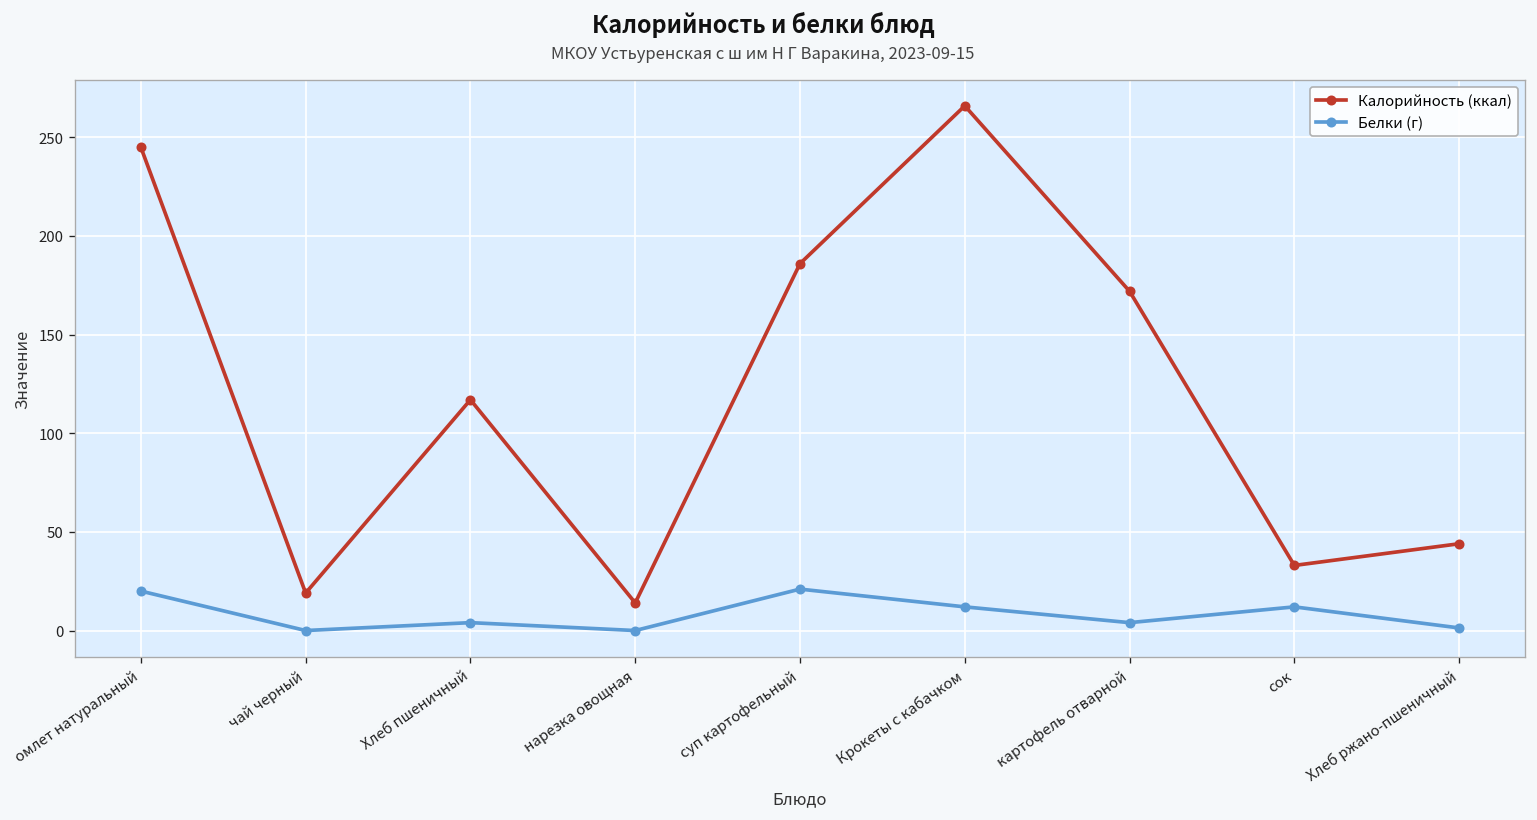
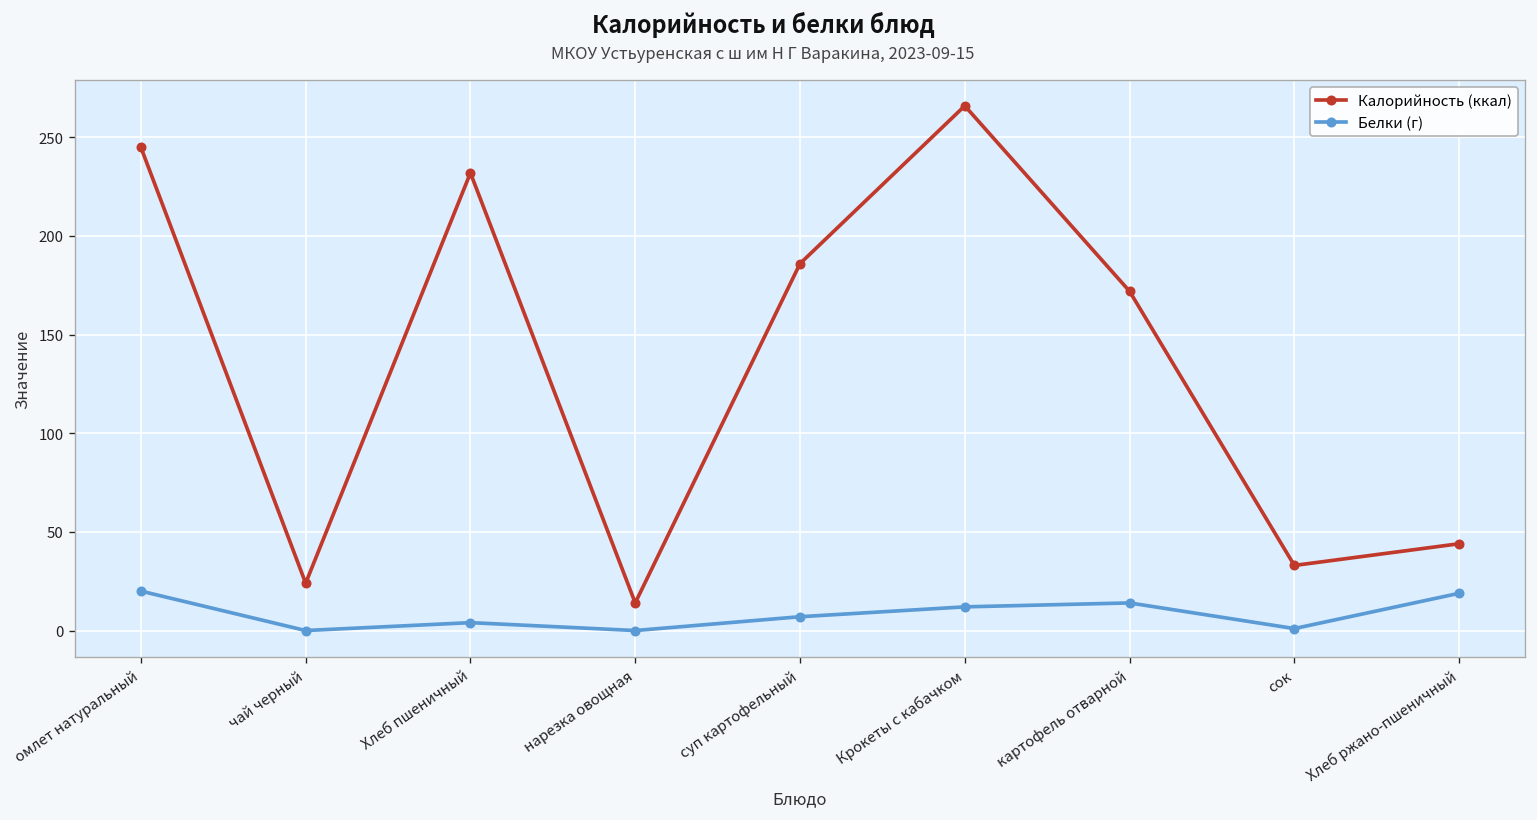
  {
    "Калорийность (ккал)": {
      "омлет натуральный": 245,
-     "чай черный": 19,
-     "Хлеб пшеничный": 117,
+     "чай черный": 24,
+     "Хлеб пшеничный": 232,
      "нарезка овощная": 14,
      "суп картофельный": 186,
      "Крокеты с кабачком": 266,
      "картофель отварной": 172,
      "сок": 33,
      "Хлеб ржано-пшеничный": 44
    },
    "Белки (г)": {
      "омлет натуральный": 20,
      "чай черный": 0,
      "Хлеб пшеничный": 4,
      "нарезка овощная": 0,
-     "суп картофельный": 21,
+     "суп картофельный": 7,
      "Крокеты с кабачком": 12,
-     "картофель отварной": 4,
-     "сок": 12,
-     "Хлеб ржано-пшеничный": 1
+     "картофель отварной": 14,
+     "сок": 1,
+     "Хлеб ржано-пшеничный": 19
    }
  }
